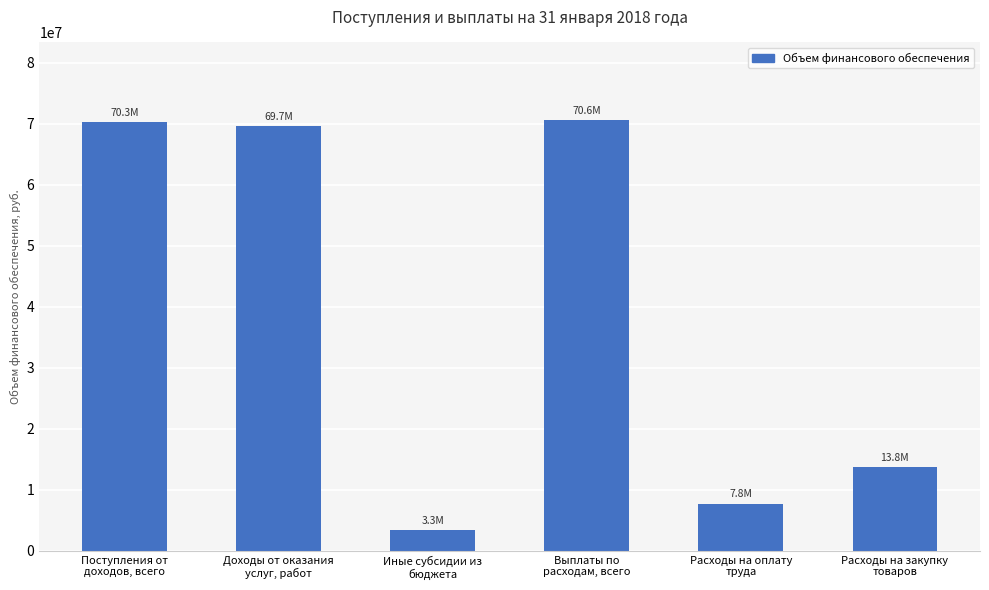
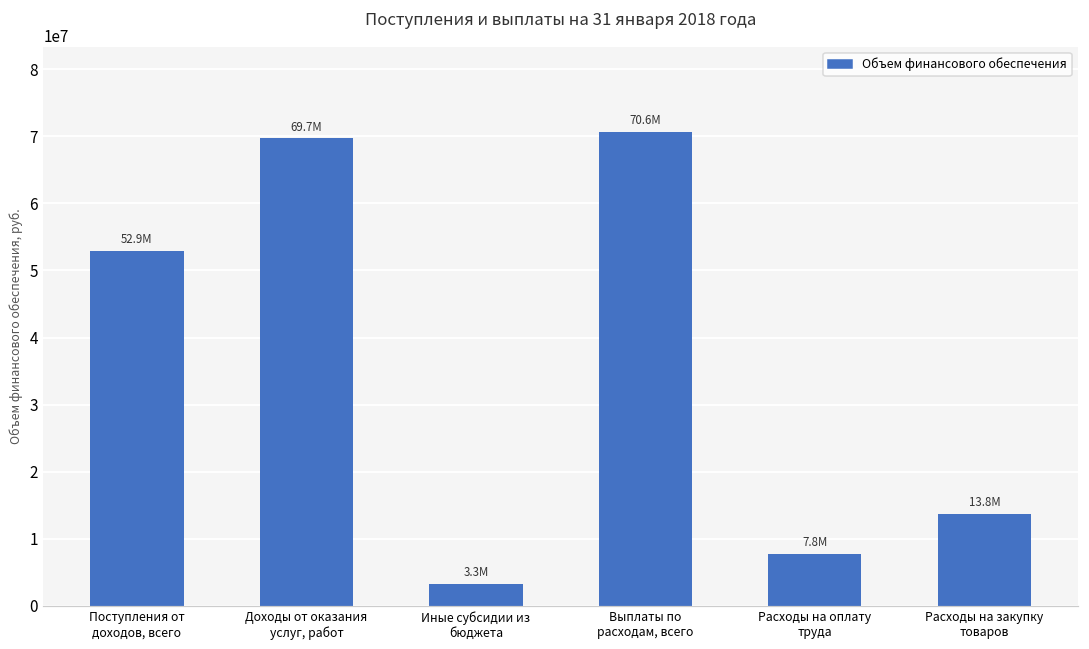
  {
-   "Поступления от доходов, всего": "70.3M",
+   "Поступления от доходов, всего": "52.9M",
    "Доходы от оказания услуг, работ": "69.7M",
    "Иные субсидии из бюджета": "3.3M",
    "Выплаты по расходам, всего": "70.6M",
    "Расходы на оплату труда": "7.8M",
    "Расходы на закупку товаров": "13.8M"
  }
